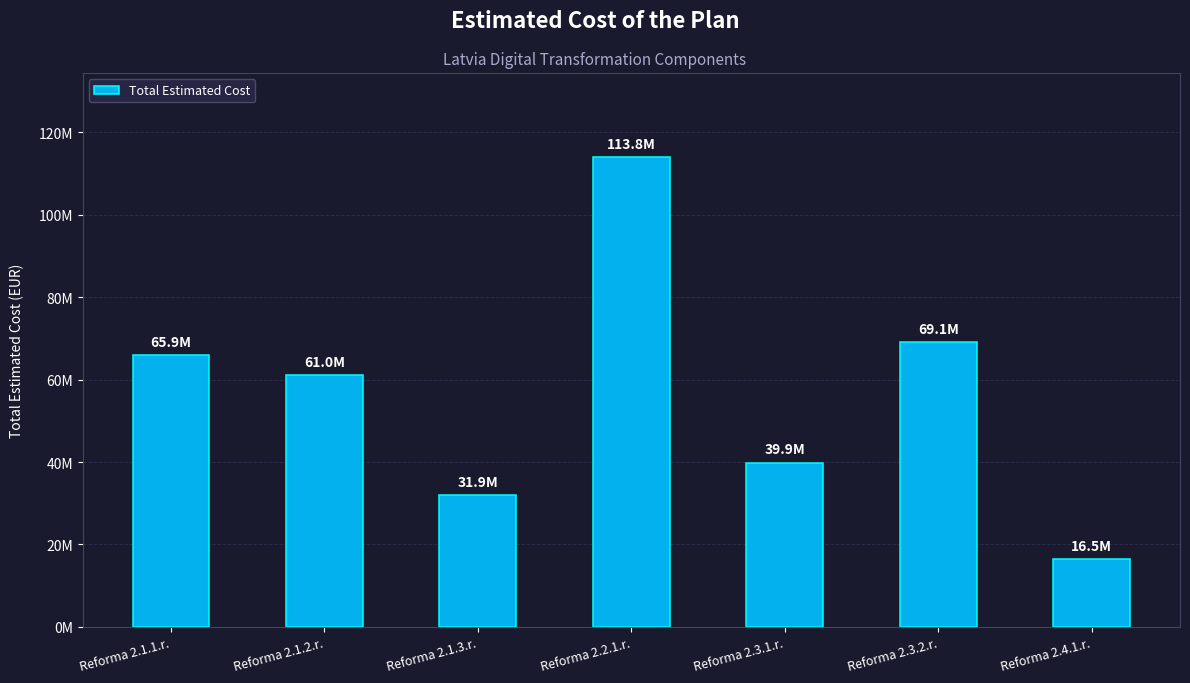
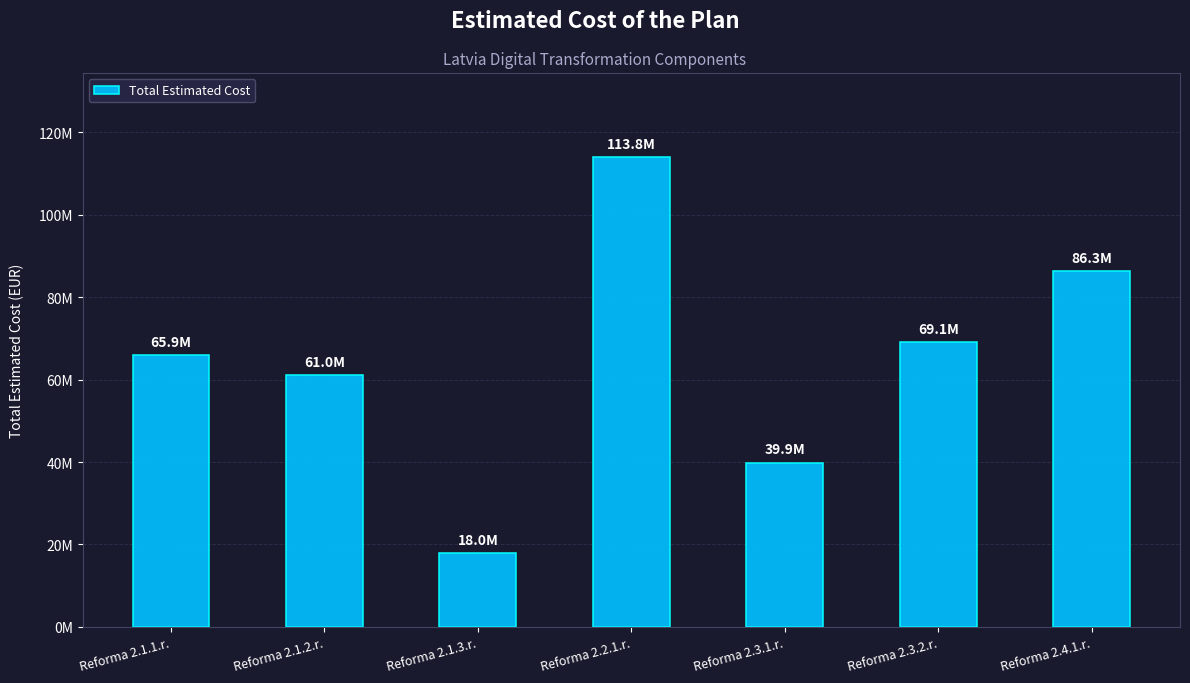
  {
    "Reforma 2.1.1.r.": "65.9M",
    "Reforma 2.1.2.r.": "61.0M",
-   "Reforma 2.1.3.r.": "31.9M",
+   "Reforma 2.1.3.r.": "18.0M",
    "Reforma 2.2.1.r.": "113.8M",
    "Reforma 2.3.1.r.": "39.9M",
    "Reforma 2.3.2.r.": "69.1M",
-   "Reforma 2.4.1.r.": "16.5M"
+   "Reforma 2.4.1.r.": "86.3M"
  }
